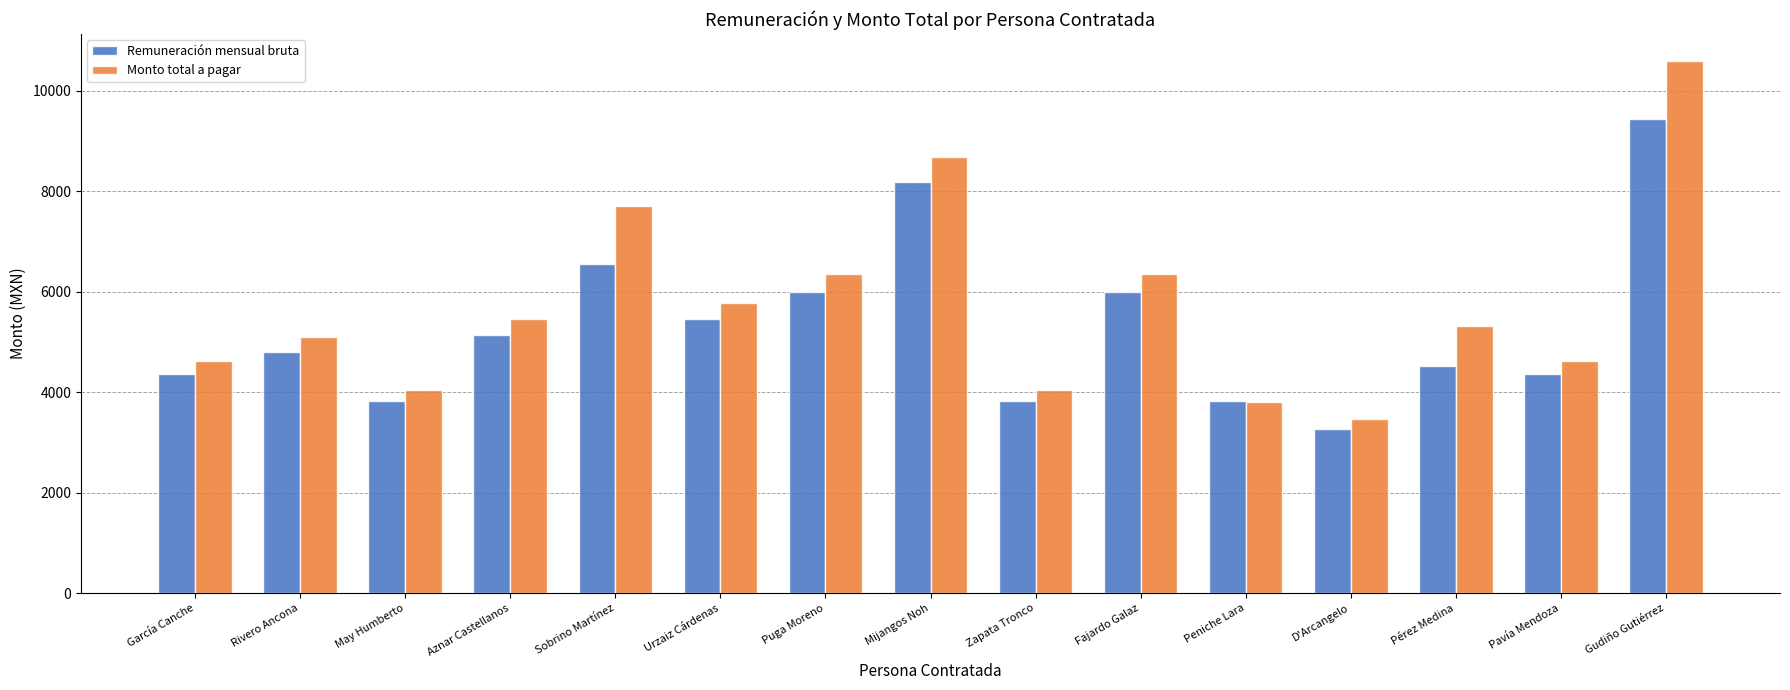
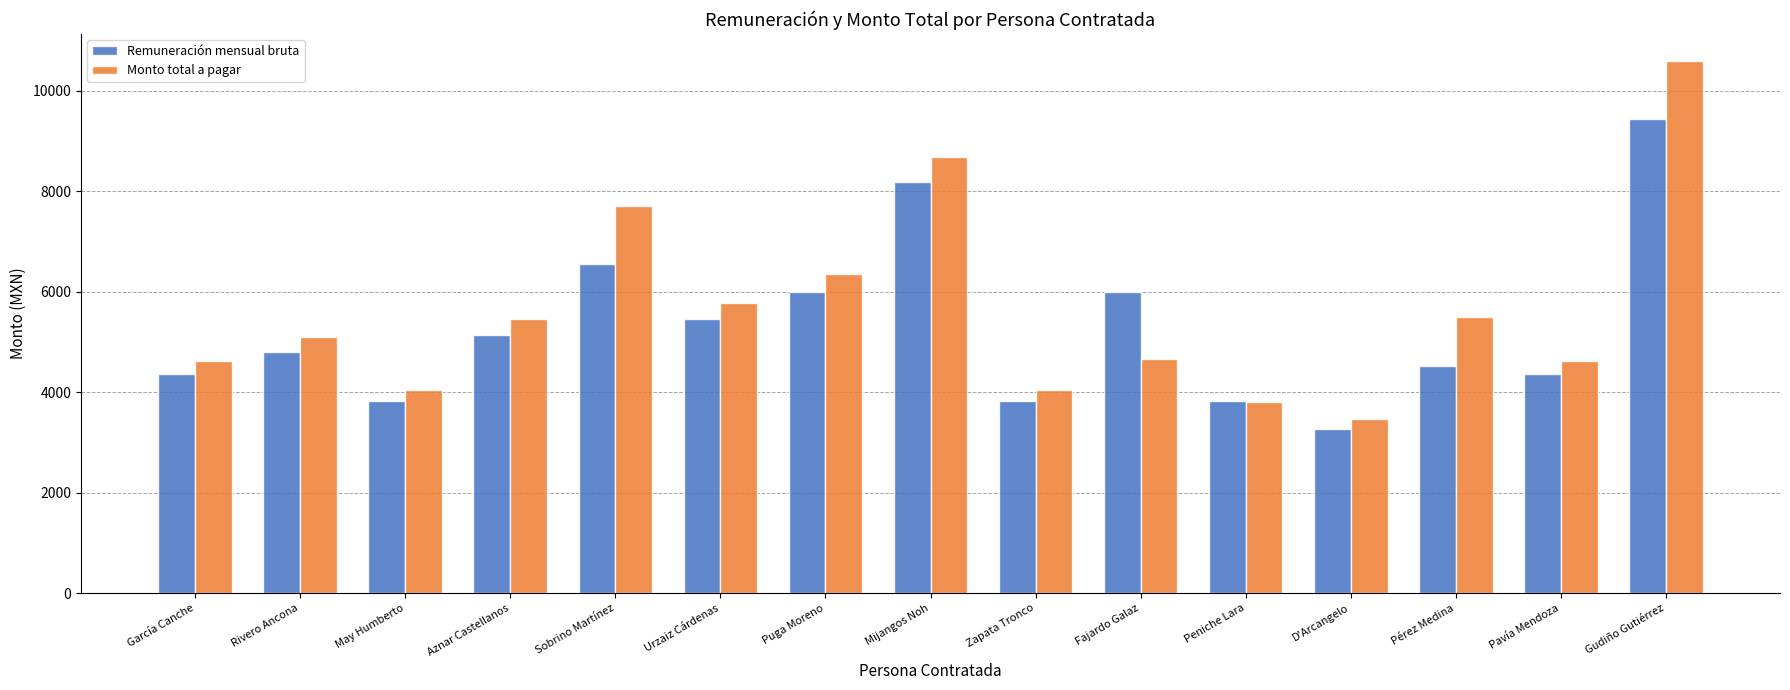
  {
    "Remuneración mensual bruta": {
      "García Canche": 4400,
      "Rivero Ancona": 4800,
      "May Humberto": 3800,
      "Aznar Castellanos": 5100,
      "Sobrino Martínez": 6500,
      "Urzaiz Cárdenas": 5500,
      "Puga Moreno": 6000,
      "Mijangos Noh": 8200,
      "Zapata Tronco": 3800,
      "Fajardo Galaz": 6000,
      "Peniche Lara": 3800,
      "D'Arcangelo": 3300,
      "Pérez Medina": 4500,
      "Pavía Mendoza": 4400,
      "Gudiño Gutiérrez": 9400
    },
    "Monto total a pagar": {
      "García Canche": 4600,
      "Rivero Ancona": 5100,
      "May Humberto": 4000,
      "Aznar Castellanos": 5500,
      "Sobrino Martínez": 7700,
      "Urzaiz Cárdenas": 5800,
      "Puga Moreno": 6400,
      "Mijangos Noh": 8700,
      "Zapata Tronco": 4000,
-     "Fajardo Galaz": 6400,
+     "Fajardo Galaz": 4700,
      "Peniche Lara": 3800,
      "D'Arcangelo": 3500,
-     "Pérez Medina": 5300,
+     "Pérez Medina": 5500,
      "Pavía Mendoza": 4600,
      "Gudiño Gutiérrez": 10600
    }
  }
